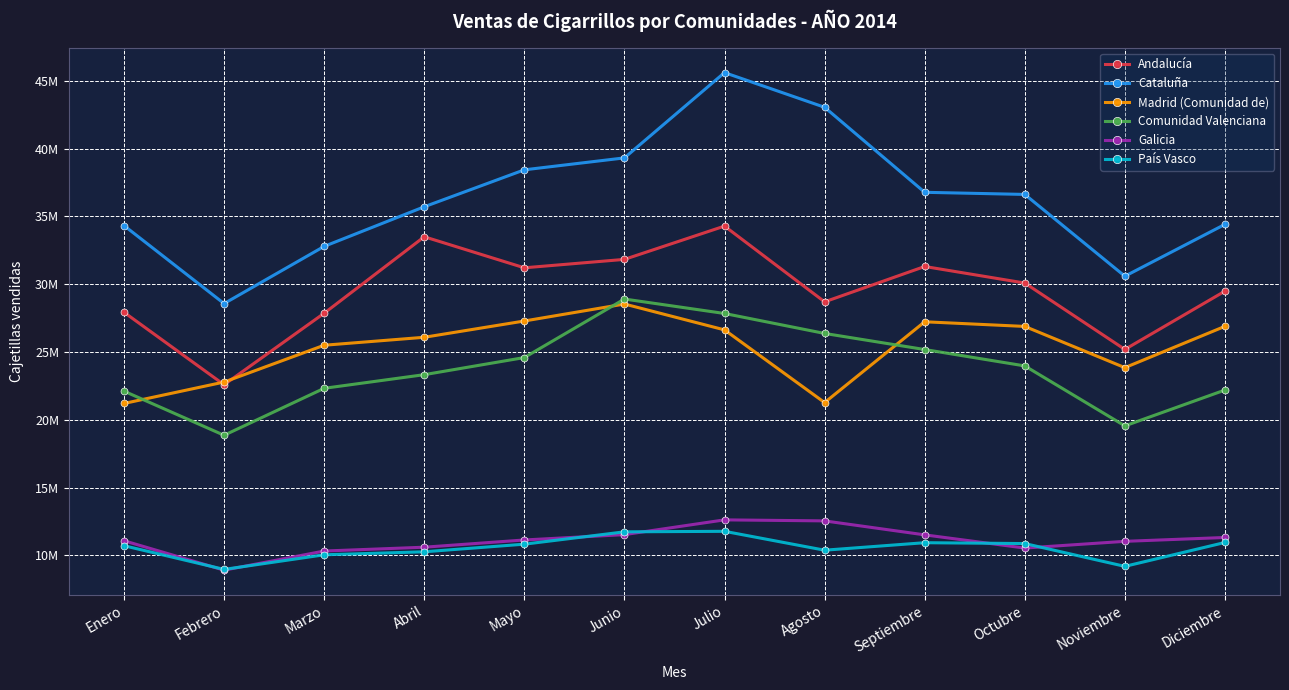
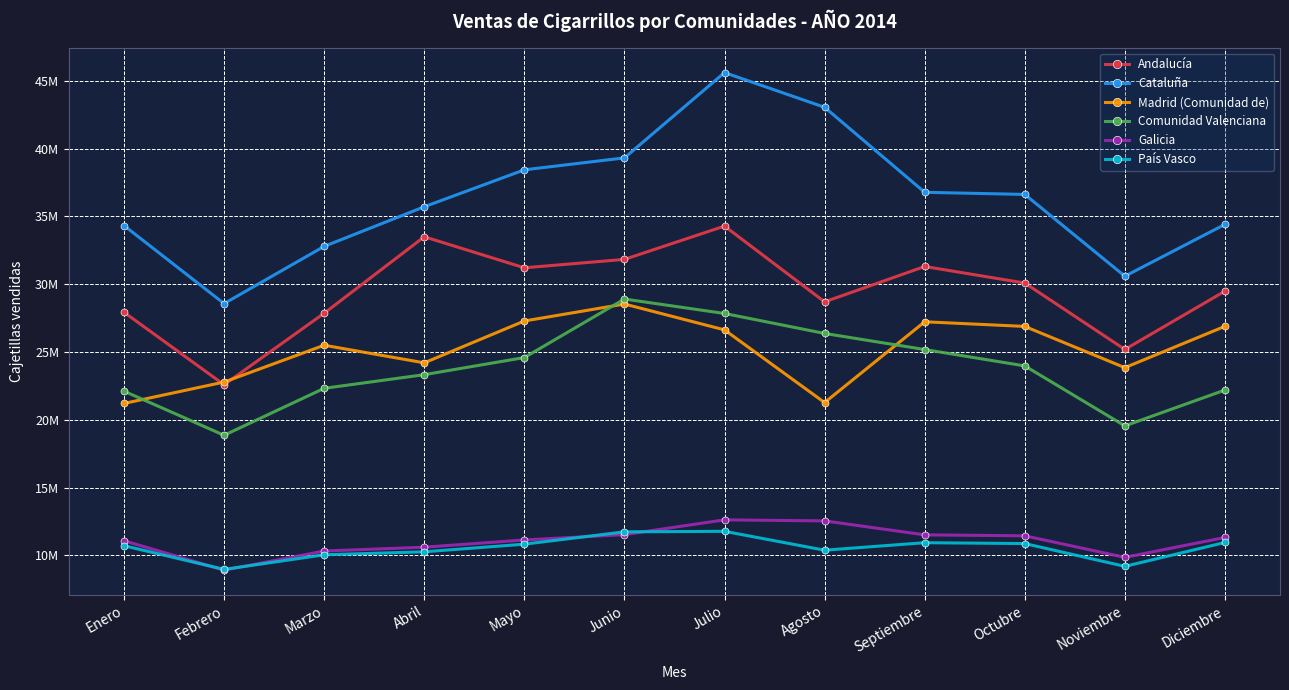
  {
    "Andalucía": {
      "Enero": 27900000,
      "Febrero": 22600000,
      "Marzo": 27900000,
      "Abril": 33500000,
      "Mayo": 31200000,
      "Junio": 31800000,
      "Julio": 34300000,
      "Agosto": 28700000,
      "Septiembre": 31300000,
      "Octubre": 30100000,
      "Noviembre": 25200000,
      "Diciembre": 29500000
    },
    "Madrid (Comunidad de)": {
      "Enero": 21200000,
      "Febrero": 22800000,
      "Marzo": 25500000,
-     "Abril": 26100000,
+     "Abril": 24200000,
      "Mayo": 27300000,
      "Junio": 28500000,
      "Julio": 26600000,
      "Agosto": 21300000,
      "Septiembre": 27200000,
      "Octubre": 26900000,
      "Noviembre": 23800000,
      "Diciembre": 26900000
    },
    "Comunidad Valenciana": {
      "Enero": 22100000,
      "Febrero": 18900000,
      "Marzo": 22300000,
      "Abril": 23300000,
      "Mayo": 24600000,
      "Junio": 28900000,
      "Julio": 27800000,
      "Agosto": 26400000,
      "Septiembre": 25200000,
      "Octubre": 24000000,
      "Noviembre": 19500000,
      "Diciembre": 22200000
    },
    "Galicia": {
      "Enero": 11100000,
      "Marzo": 10300000,
      "Abril": 10600000,
      "Mayo": 11100000,
      "Junio": 11500000,
      "Julio": 12600000,
      "Agosto": 12500000,
      "Septiembre": 11500000,
-     "Octubre": 10500000,
-     "Noviembre": 11000000,
+     "Octubre": 11400000,
+     "Noviembre": 9900000,
      "Diciembre": 11300000
    }
  }
